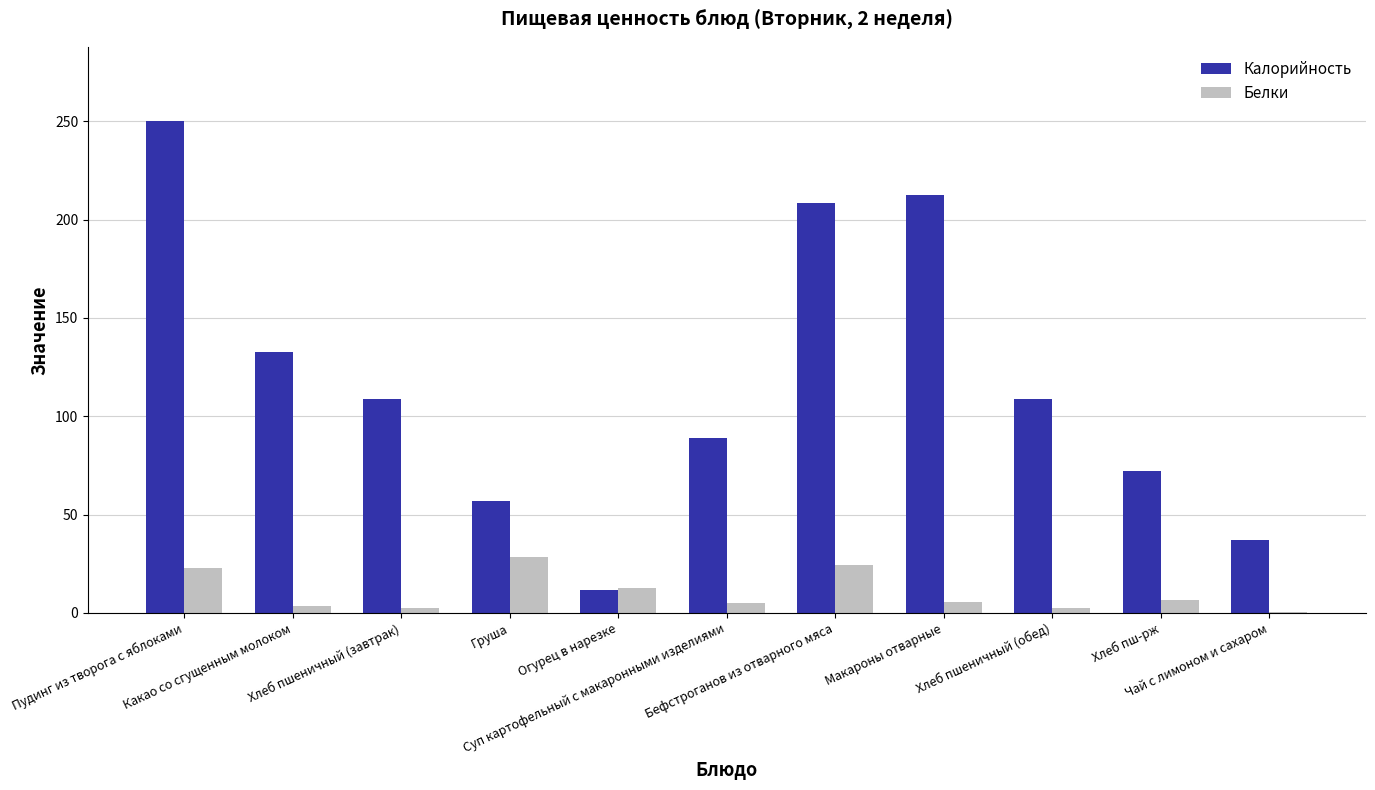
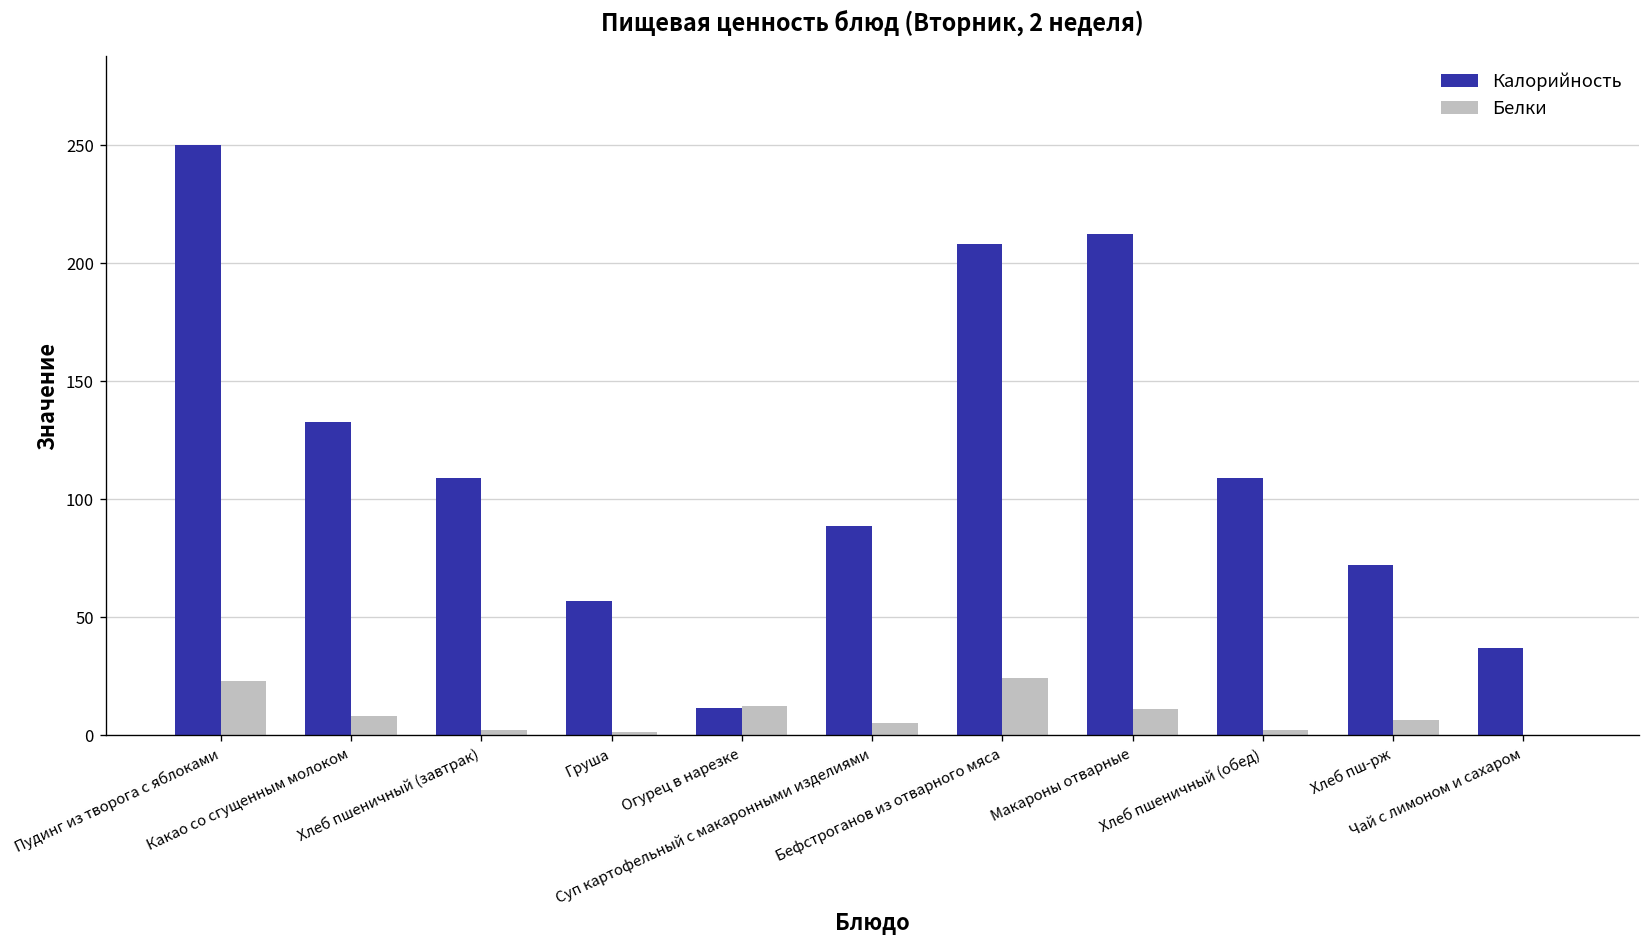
  {
    "Калорийность": {
      "Пудинг из творога с яблоками": 250,
      "Какао со сгущенным молоком": 133,
      "Хлеб пшеничный (завтрак)": 109,
      "Груша": 57,
      "Огурец в нарезке": 12,
      "Суп картофельный с макаронными изделиями": 89,
      "Бефстроганов из отварного мяса": 208,
      "Макароны отварные": 213,
      "Хлеб пшеничный (обед)": 109,
      "Хлеб пш-рж": 72,
      "Чай с лимоном и сахаром": 37
    },
    "Белки": {
      "Пудинг из творога с яблоками": 23,
-     "Какао со сгущенным молоком": 4,
+     "Какао со сгущенным молоком": 8,
      "Хлеб пшеничный (завтрак)": 2,
-     "Груша": 28,
+     "Груша": 1,
      "Огурец в нарезке": 13,
      "Суп картофельный с макаронными изделиями": 5,
      "Бефстроганов из отварного мяса": 24,
-     "Макароны отварные": 5,
+     "Макароны отварные": 11,
      "Хлеб пшеничный (обед)": 2,
      "Хлеб пш-рж": 7
    }
  }
